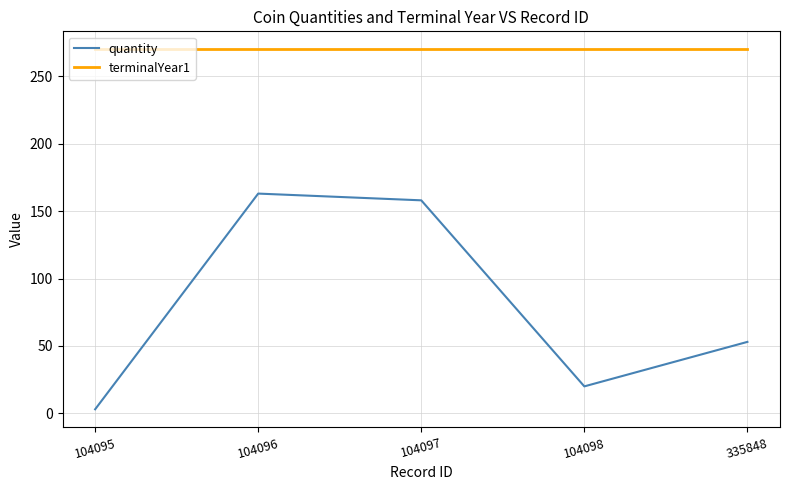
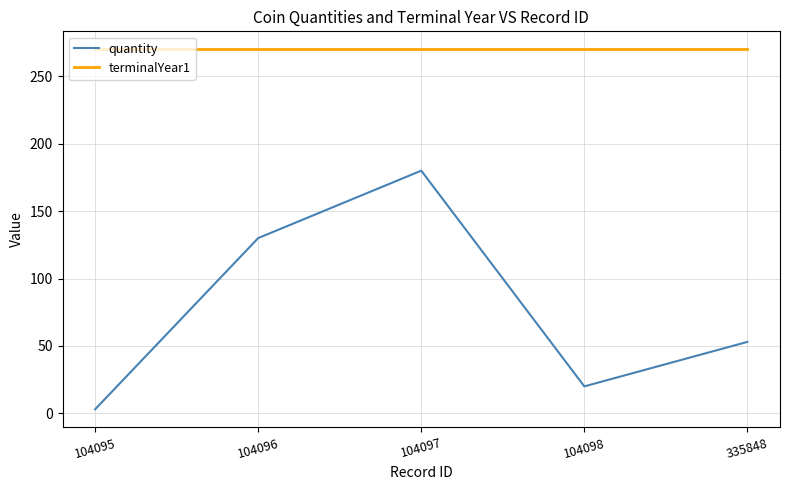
  {
    "quantity": {
      "104095": 3,
-     "104096": 163,
-     "104097": 158,
+     "104096": 130,
+     "104097": 180,
      "104098": 20,
      "335848": 53
    },
    "terminalYear1": {
      "104096": 270,
      "104097": 270,
      "104098": 270,
      "335848": 270
    }
  }
